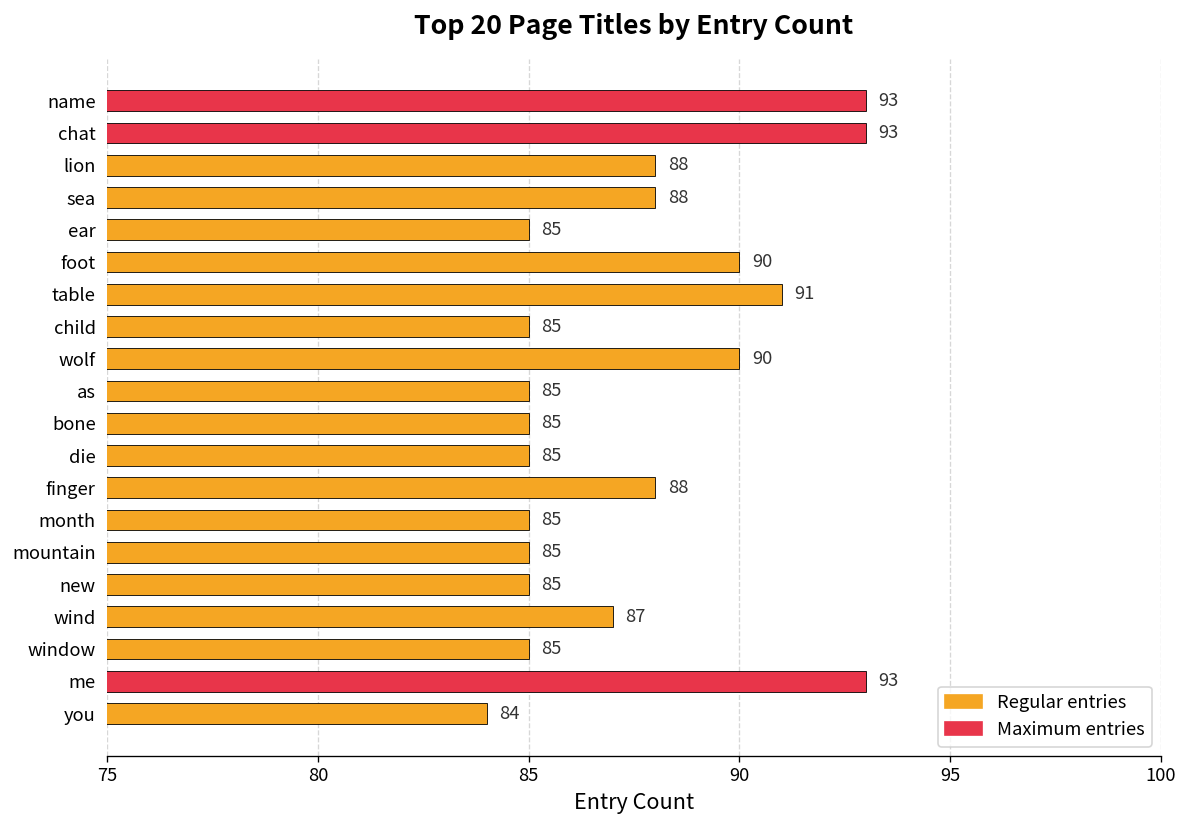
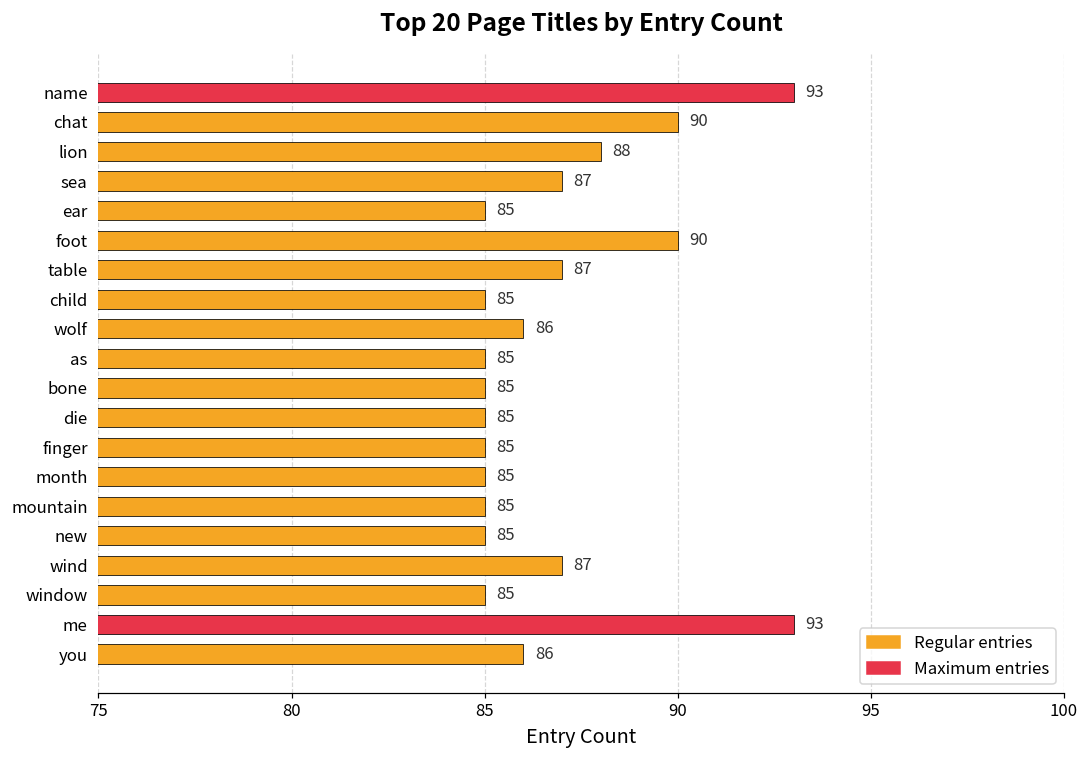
  {
    "name": 93,
-   "chat": 93,
+   "chat": 90,
    "lion": 88,
-   "sea": 88,
+   "sea": 87,
    "ear": 85,
    "foot": 90,
-   "table": 91,
+   "table": 87,
    "child": 85,
-   "wolf": 90,
+   "wolf": 86,
    "as": 85,
    "bone": 85,
    "die": 85,
-   "finger": 88,
+   "finger": 85,
    "month": 85,
    "mountain": 85,
    "new": 85,
    "wind": 87,
    "window": 85,
    "me": 93,
-   "you": 84
+   "you": 86
  }
